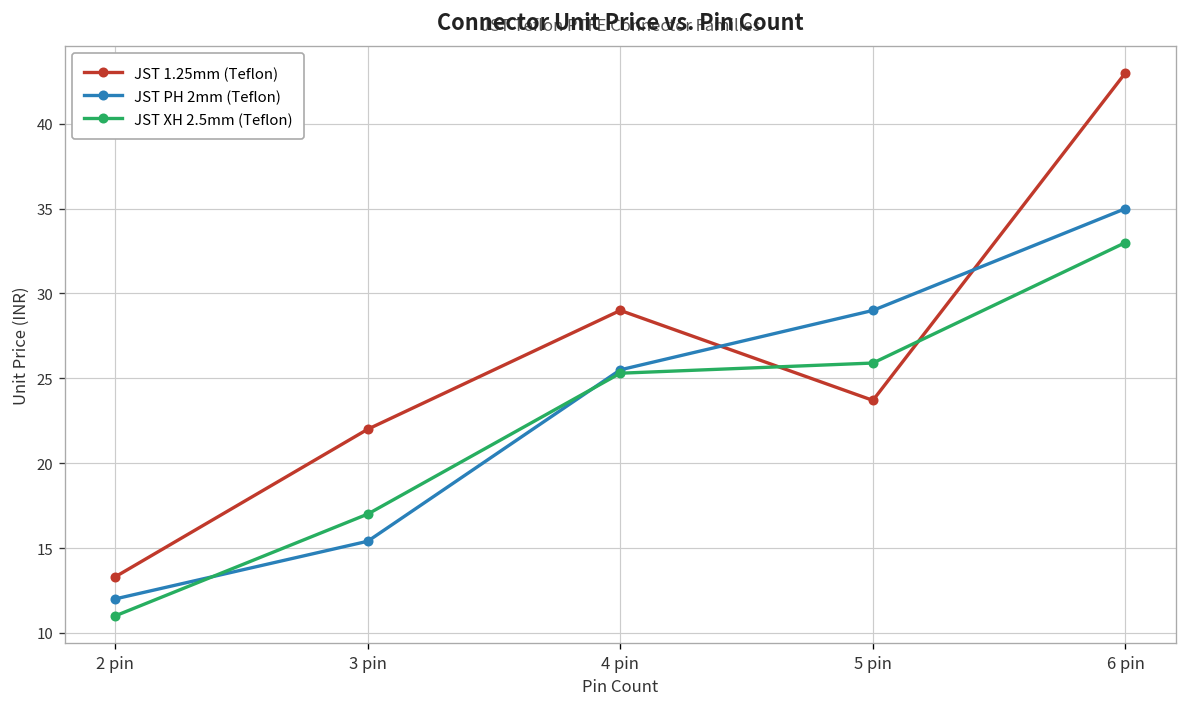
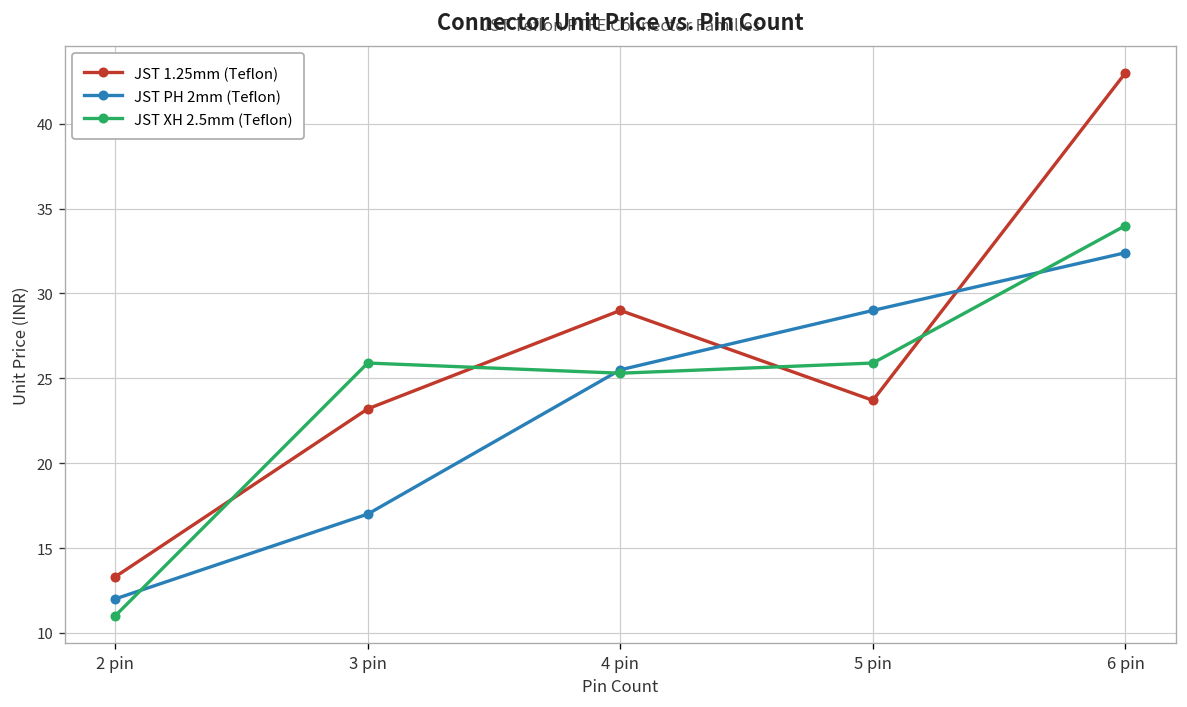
  {
    "JST 1.25mm (Teflon)": {
      "2 pin": 13.3,
-     "3 pin": 22.0,
+     "3 pin": 23.2,
      "4 pin": 29.0,
      "5 pin": 23.7,
      "6 pin": 43.0
    },
    "JST PH 2mm (Teflon)": {
      "2 pin": 12.0,
-     "3 pin": 15.4,
+     "3 pin": 17.0,
      "4 pin": 25.5,
      "5 pin": 29.0,
-     "6 pin": 35.0
+     "6 pin": 32.4
    },
    "JST XH 2.5mm (Teflon)": {
      "2 pin": 11.0,
-     "3 pin": 17.0,
+     "3 pin": 25.9,
      "4 pin": 25.3,
      "5 pin": 25.9,
-     "6 pin": 33
+     "6 pin": 34
    }
  }
